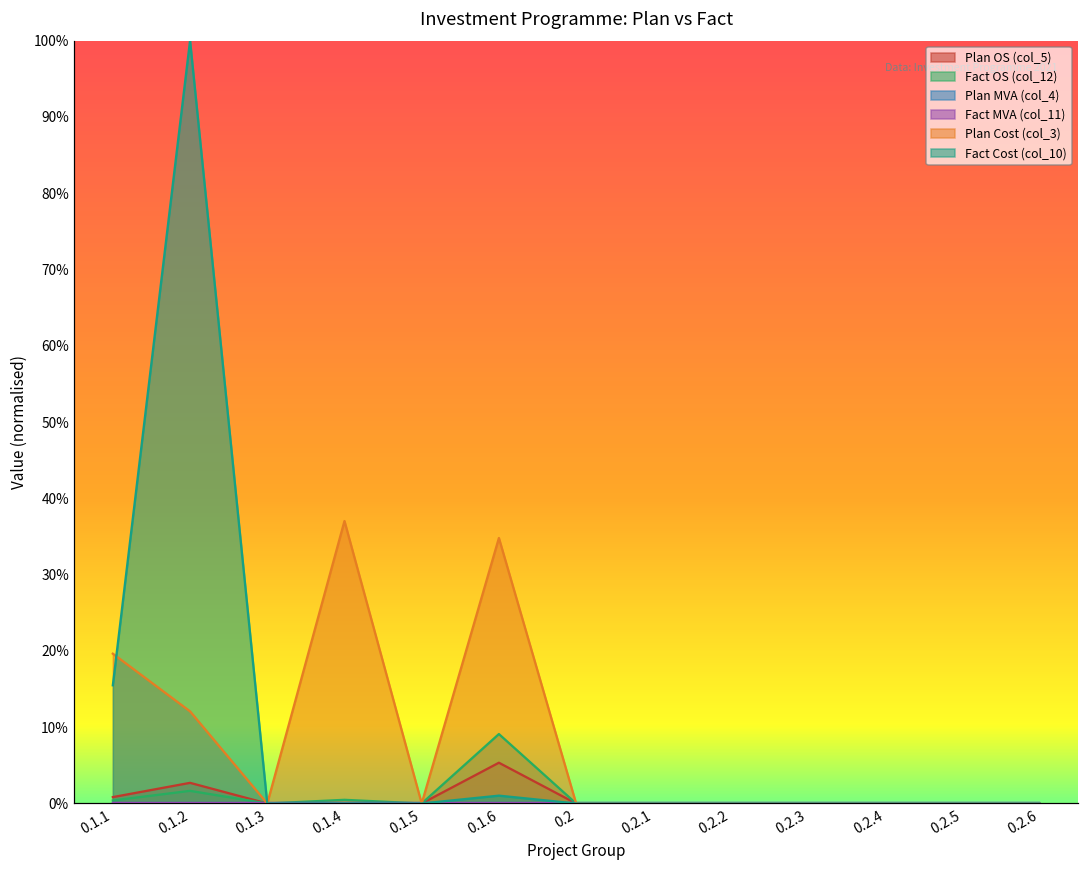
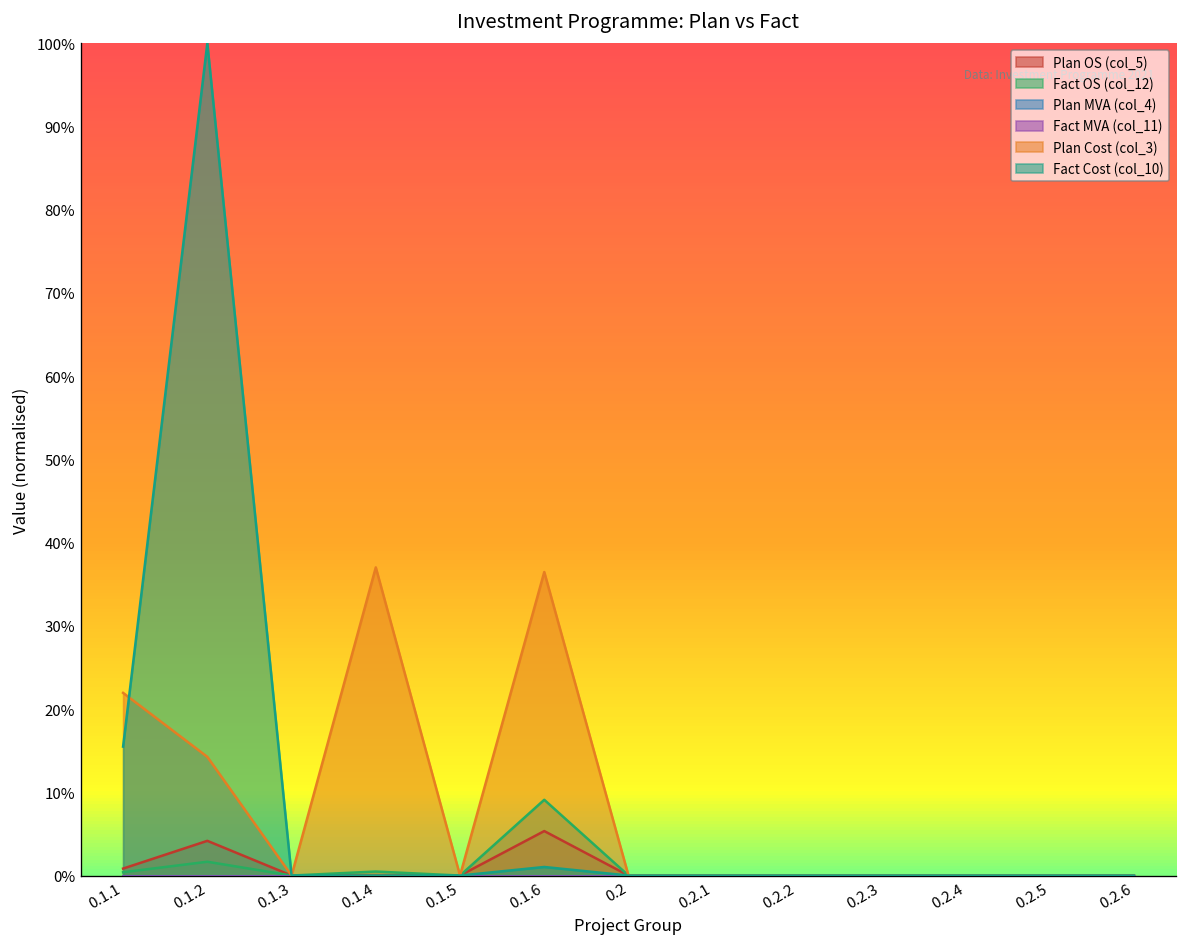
  {
    "Plan OS (col_5)": {
      "0.1.1": "1%",
-     "0.1.2": "3%",
+     "0.1.2": "4%",
      "0.1.6": "5%"
    },
    "Fact MVA (col_11)": {
      "0.1.1": "0%",
      "0.1.2": "0%",
      "0.1.6": "0%"
    },
    "Plan Cost (col_3)": {
-     "0.1.1": "20%",
-     "0.1.2": "12%",
+     "0.1.1": "22%",
+     "0.1.2": "14%",
      "0.1.4": "37%",
-     "0.1.6": "35%"
+     "0.1.6": "36%"
    }
  }
